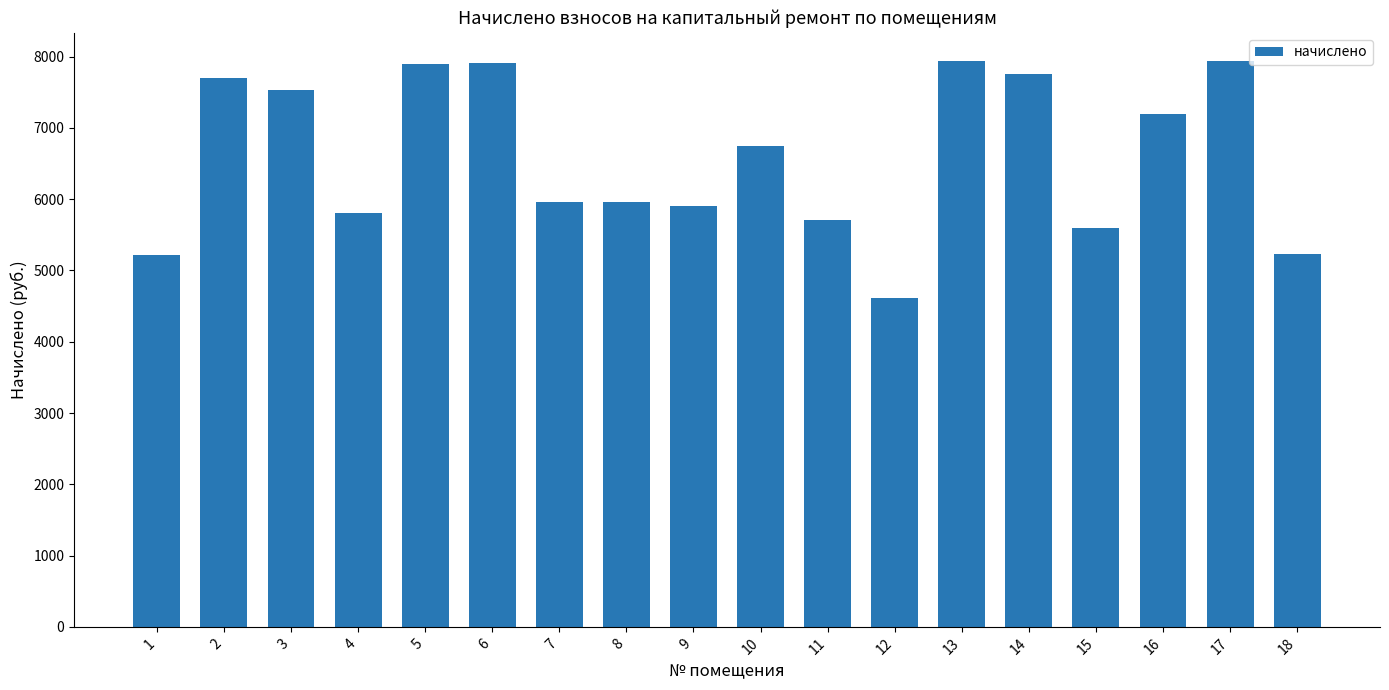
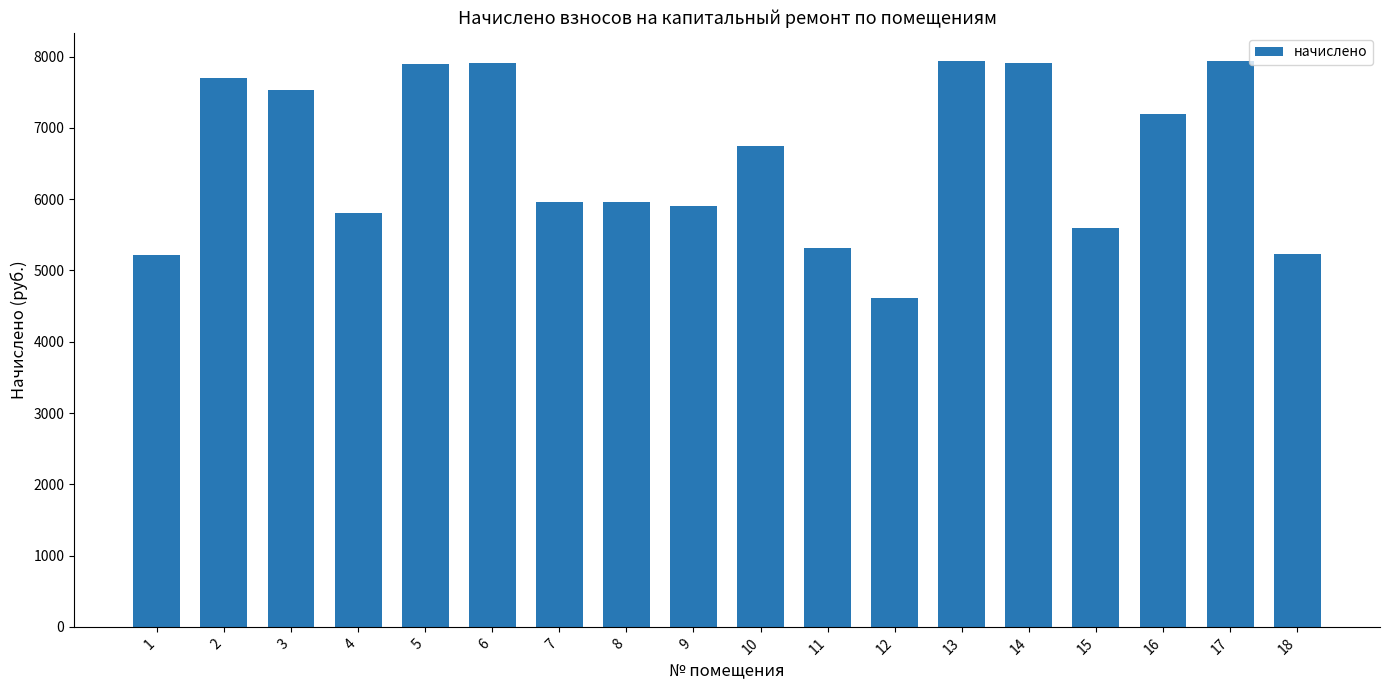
  {
    "1": 5200,
    "2": 7700,
    "3": 7500,
    "4": 5800,
    "5": 7900,
    "6": 7900,
    "7": 6000,
    "8": 6000,
    "9": 5900,
    "10": 6700,
-   "11": 5700,
+   "11": 5300,
    "12": 4600,
    "13": 7900,
-   "14": 7800,
+   "14": 7900,
    "15": 5600,
    "16": 7200,
    "17": 7900,
    "18": 5200
  }
